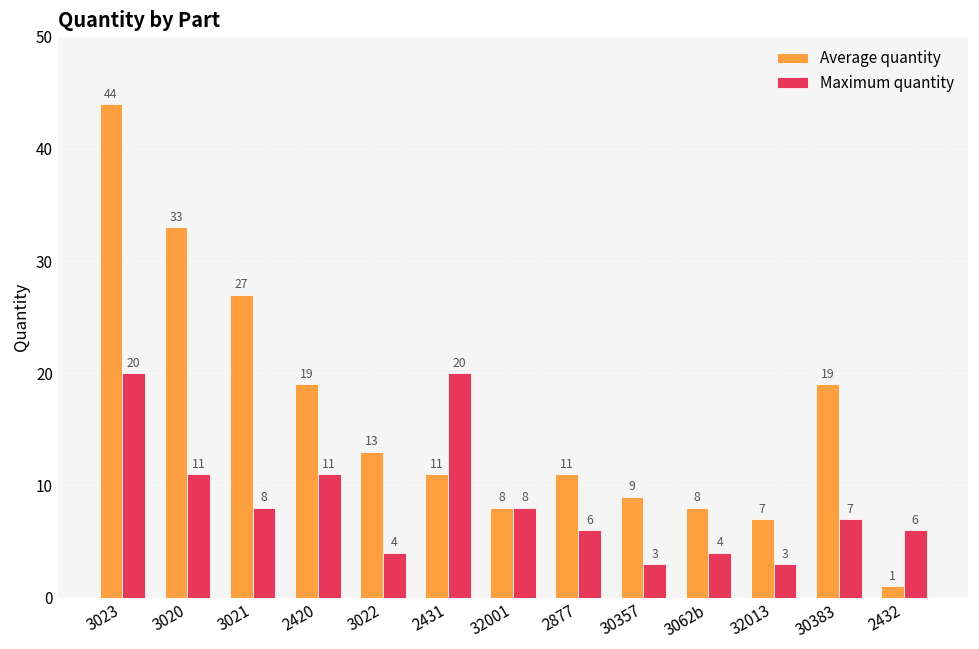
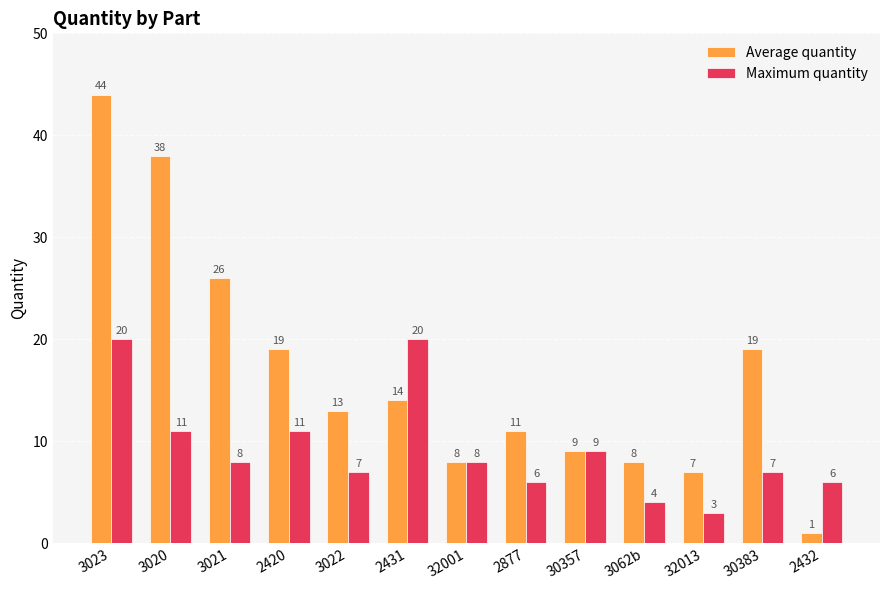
  {
    "Average quantity": {
      "3023": 44,
-     "3020": 33,
-     "3021": 27,
+     "3020": 38,
+     "3021": 26,
      "2420": 19,
      "3022": 13,
-     "2431": 11,
+     "2431": 14,
      "32001": 8,
      "2877": 11,
      "30357": 9,
      "3062b": 8,
      "32013": 7,
      "30383": 19,
      "2432": 1
    },
    "Maximum quantity": {
      "3023": 20,
      "3020": 11,
      "3021": 8,
      "2420": 11,
-     "3022": 4,
+     "3022": 7,
      "2431": 20,
      "32001": 8,
      "2877": 6,
-     "30357": 3,
+     "30357": 9,
      "3062b": 4,
      "32013": 3,
      "30383": 7,
      "2432": 6
    }
  }
